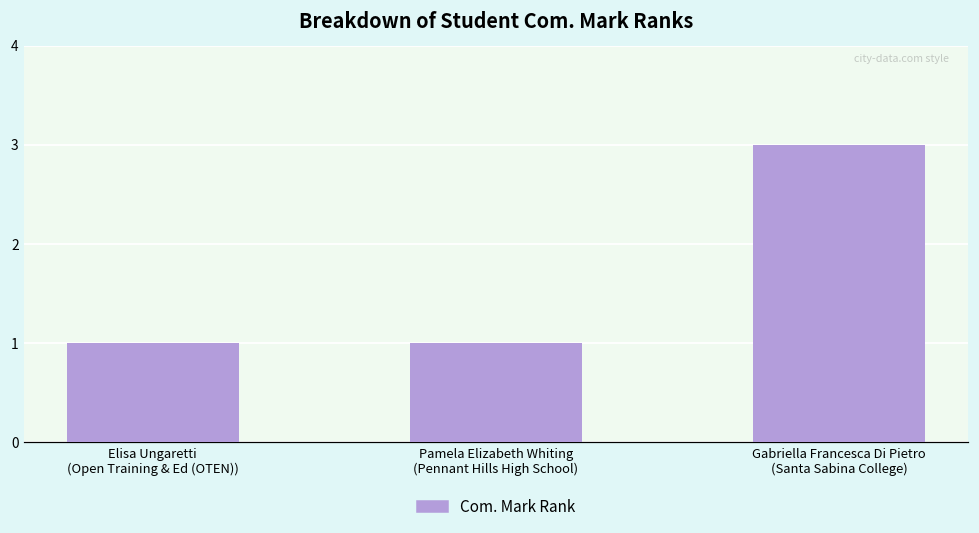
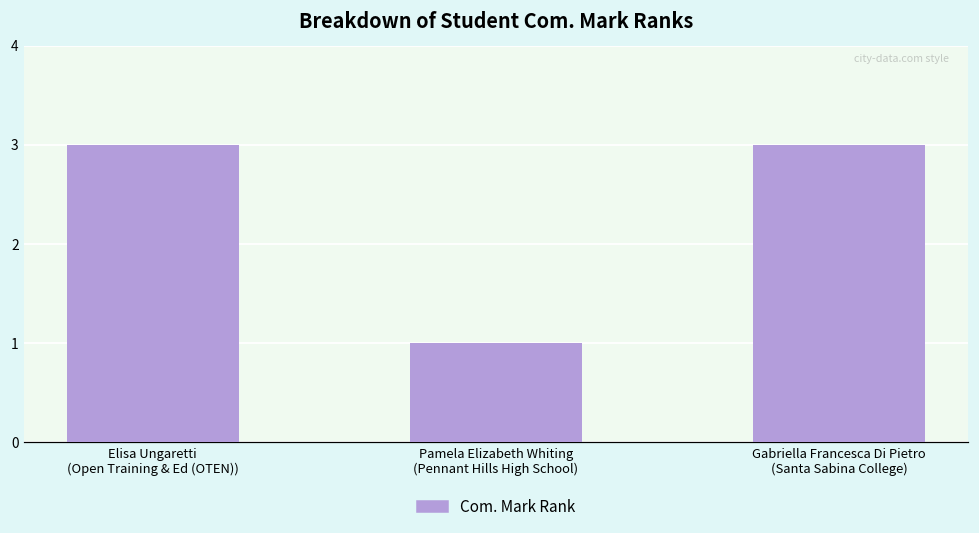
  {
-   "Elisa Ungaretti (Open Training & Ed (OTEN))": 1,
+   "Elisa Ungaretti (Open Training & Ed (OTEN))": 3,
    "Pamela Elizabeth Whiting (Pennant Hills High School)": 1,
    "Gabriella Francesca Di Pietro (Santa Sabina College)": 3
  }
